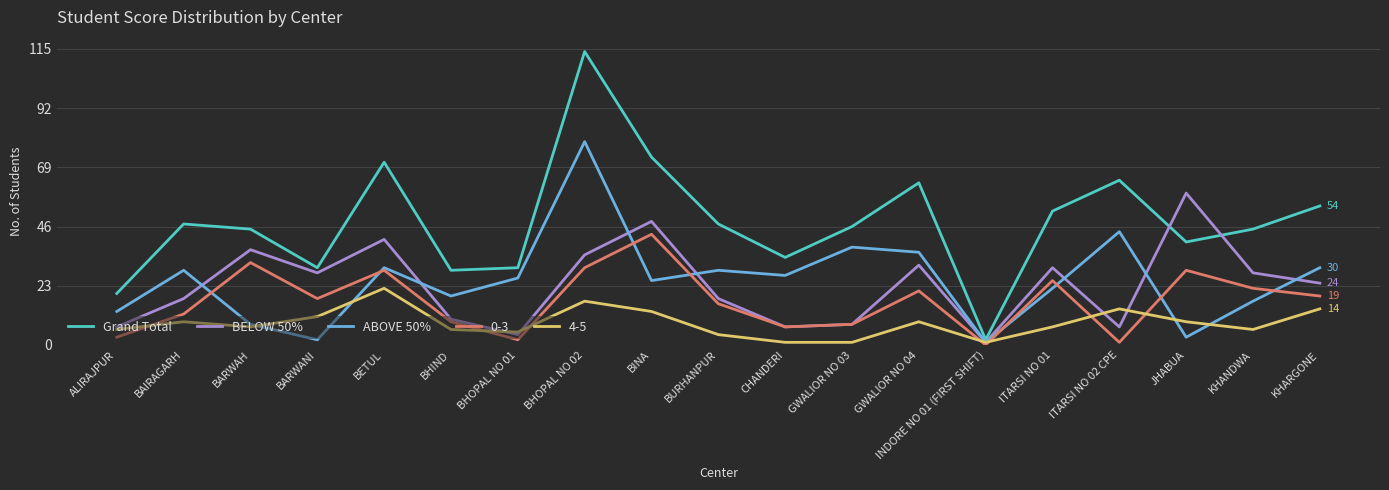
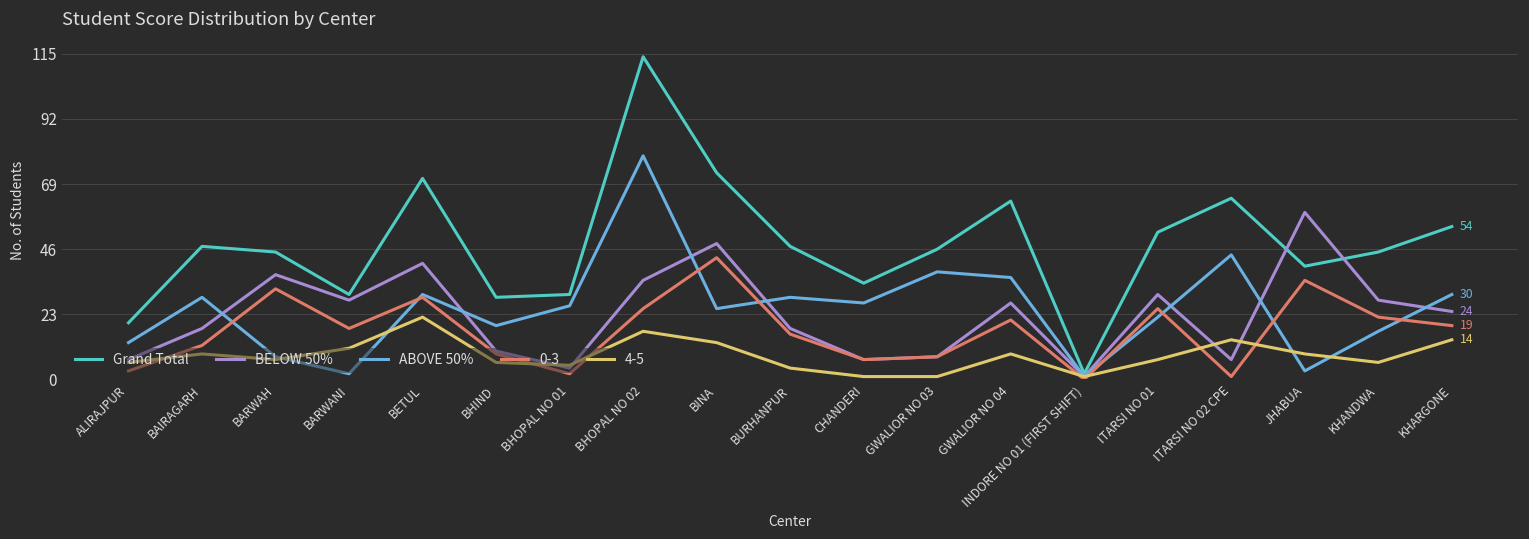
  {
    "BELOW 50%": {
      "BAIRAGARH": 18,
      "BARWAH": 37,
      "BARWANI": 28,
      "BETUL": 41,
      "BHOPAL NO 02": 35,
      "BINA": 48,
      "BURHANPUR": 18,
-     "GWALIOR NO 04": 31,
+     "GWALIOR NO 04": 27,
      "ITARSI NO 01": 30,
      "ITARSI NO 02 CPE": 7,
      "JHABUA": 59,
      "KHANDWA": 28
    },
    "0-3": {
      "BAIRAGARH": 12,
      "BARWAH": 32,
      "BARWANI": 18,
      "BETUL": 29,
      "BHOPAL NO 01": 2,
-     "BHOPAL NO 02": 30,
+     "BHOPAL NO 02": 25,
      "BINA": 43,
      "BURHANPUR": 16,
      "GWALIOR NO 04": 21,
      "INDORE NO 01 (FIRST SHIFT)": 0,
      "ITARSI NO 01": 25,
      "ITARSI NO 02 CPE": 1,
-     "JHABUA": 29,
+     "JHABUA": 35,
      "KHANDWA": 22
    },
    "4-5": {
      "KHARGONE": 14
    }
  }
